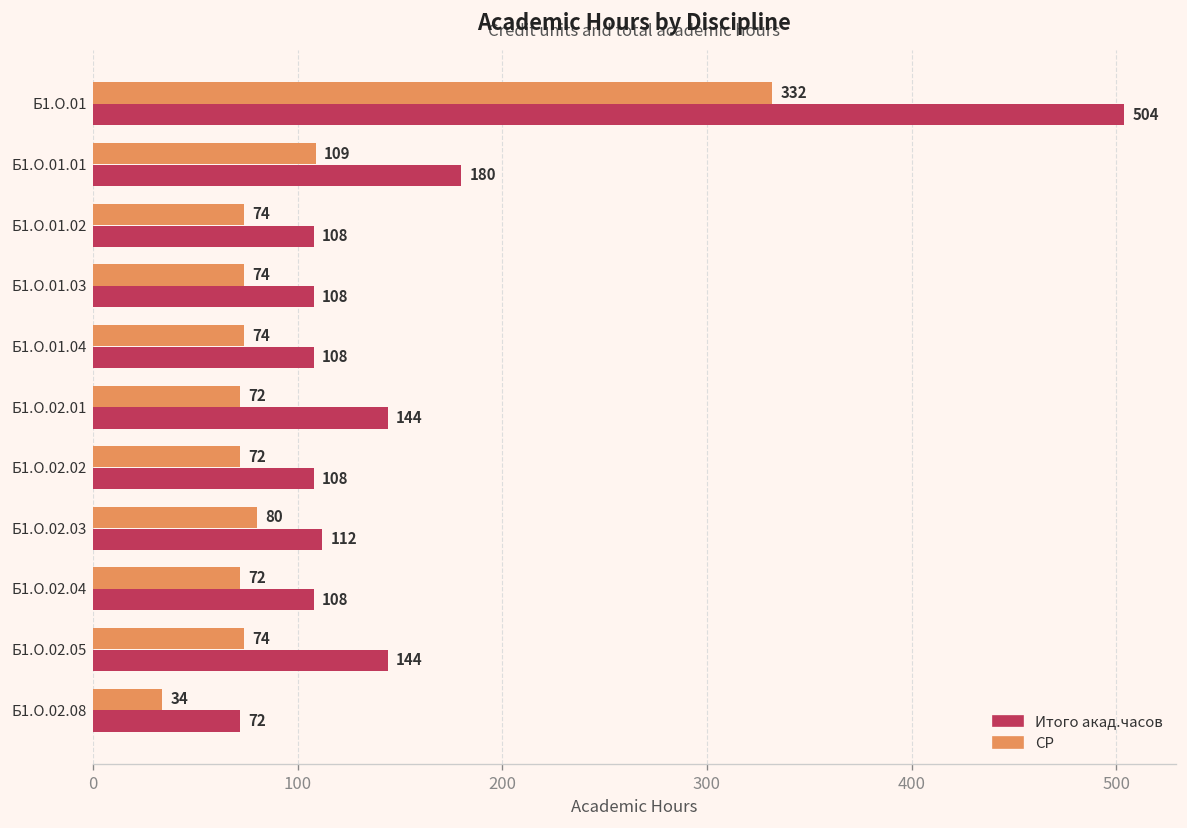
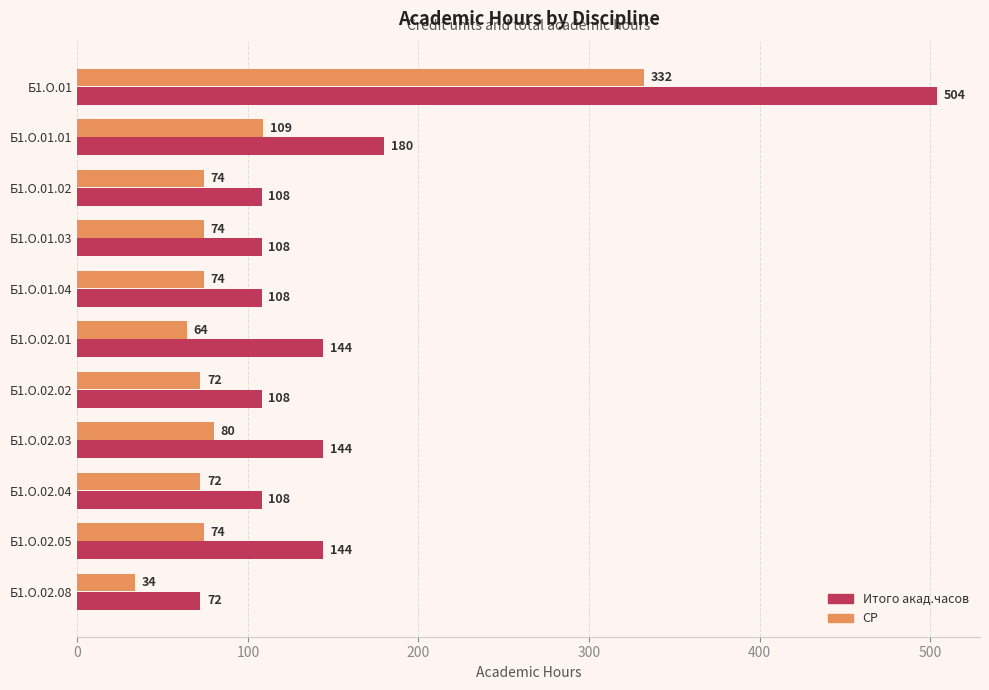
  {
    "Итого акад.часов": {
      "Б1.О.01": 504,
      "Б1.О.01.01": 180,
      "Б1.О.01.02": 108,
      "Б1.О.01.03": 108,
      "Б1.О.01.04": 108,
      "Б1.О.02.01": 144,
      "Б1.О.02.02": 108,
-     "Б1.О.02.03": 112,
+     "Б1.О.02.03": 144,
      "Б1.О.02.04": 108,
      "Б1.О.02.05": 144,
      "Б1.О.02.08": 72
    },
    "СР": {
      "Б1.О.01": 332,
      "Б1.О.01.01": 109,
      "Б1.О.01.02": 74,
      "Б1.О.01.03": 74,
      "Б1.О.01.04": 74,
-     "Б1.О.02.01": 72,
+     "Б1.О.02.01": 64,
      "Б1.О.02.02": 72,
      "Б1.О.02.03": 80,
      "Б1.О.02.04": 72,
      "Б1.О.02.05": 74,
      "Б1.О.02.08": 34
    }
  }
